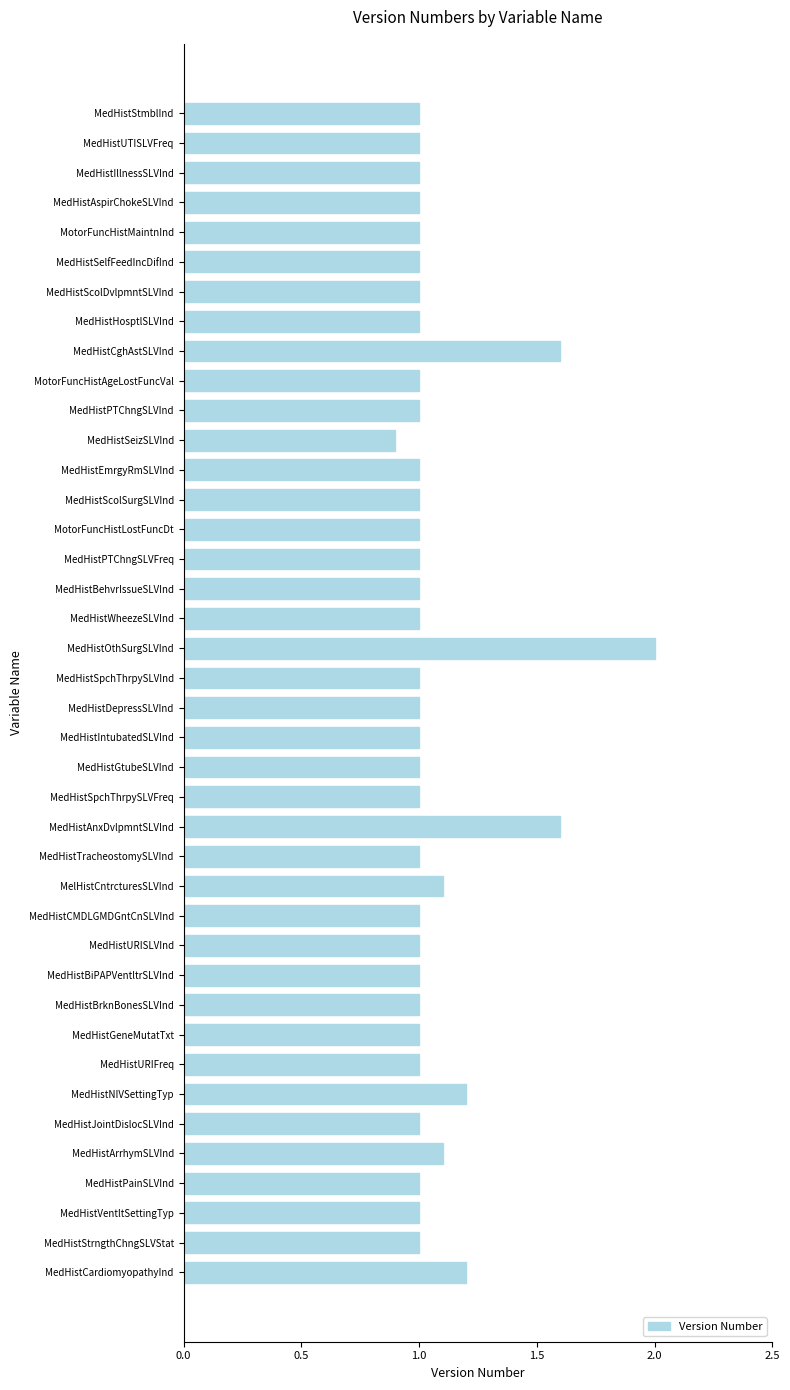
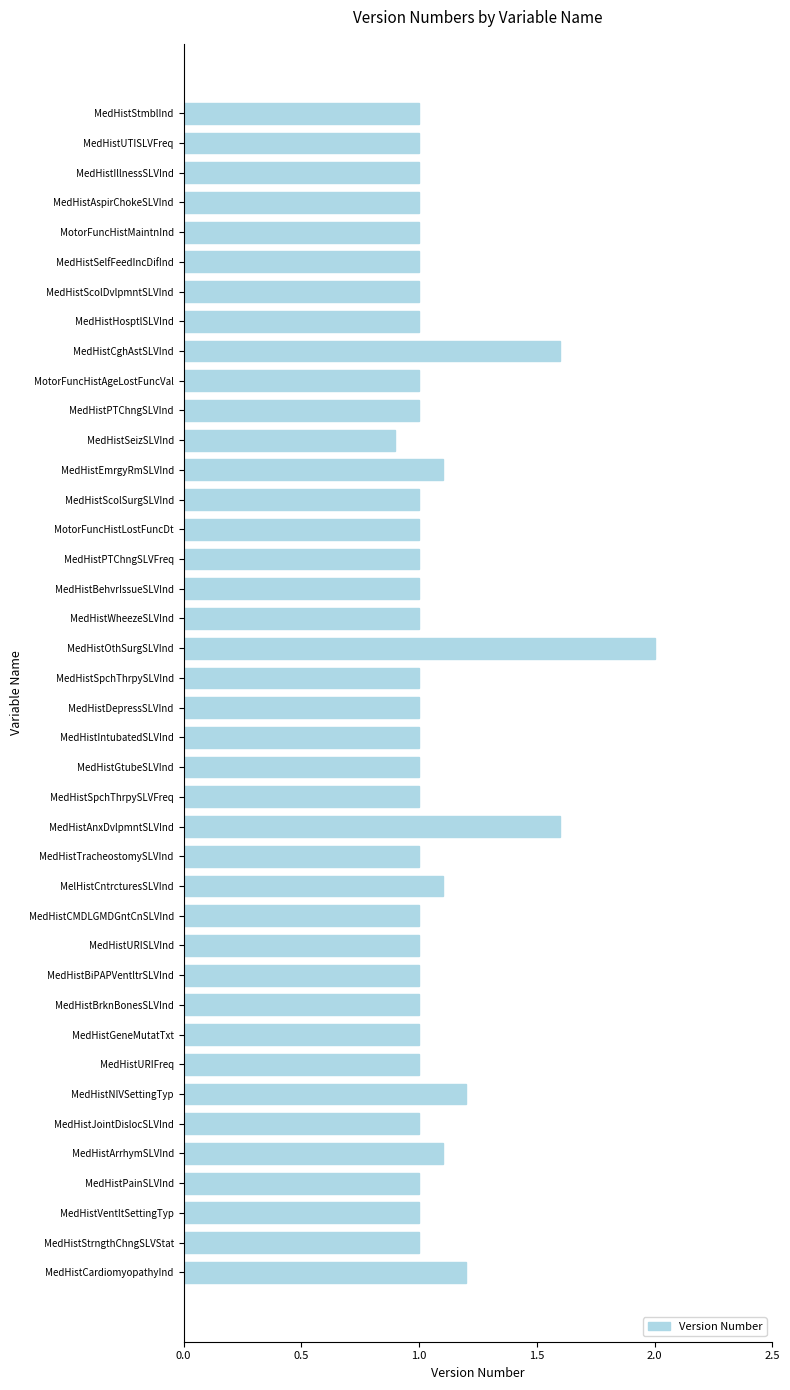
  {
    "MedHistStmblInd": 1.0,
    "MedHistUTISLVFreq": 1.0,
    "MedHistIllnessSLVInd": 1.0,
    "MedHistAspirChokeSLVInd": 1.0,
    "MotorFuncHistMaintnInd": 1.0,
    "MedHistSelfFeedIncDifInd": 1.0,
    "MedHistScolDvlpmntSLVInd": 1.0,
    "MedHistHosptlSLVInd": 1.0,
    "MedHistCghAstSLVInd": 1.6,
    "MotorFuncHistAgeLostFuncVal": 1.0,
    "MedHistPTChngSLVInd": 1.0,
    "MedHistSeizSLVInd": 0.9,
-   "MedHistEmrgyRmSLVInd": 1.0,
+   "MedHistEmrgyRmSLVInd": 1.1,
    "MedHistScolSurgSLVInd": 1.0,
    "MotorFuncHistLostFuncDt": 1.0,
    "MedHistPTChngSLVFreq": 1.0,
    "MedHistBehvrIssueSLVInd": 1.0,
    "MedHistWheezeSLVInd": 1.0,
    "MedHistOthSurgSLVInd": 2.0,
    "MedHistSpchThrpySLVInd": 1.0,
    "MedHistDepressSLVInd": 1.0,
    "MedHistIntubatedSLVInd": 1.0,
    "MedHistGtubeSLVInd": 1.0,
    "MedHistSpchThrpySLVFreq": 1.0,
    "MedHistAnxDvlpmntSLVInd": 1.6,
    "MedHistTracheostomySLVInd": 1.0,
    "MelHistCntrcturesSLVInd": 1.1,
    "MedHistCMDLGMDGntCnSLVInd": 1.0,
    "MedHistURISLVInd": 1.0,
    "MedHistBiPAPVentltrSLVInd": 1.0,
    "MedHistBrknBonesSLVInd": 1.0,
    "MedHistGeneMutatTxt": 1.0,
    "MedHistURIFreq": 1.0,
    "MedHistNIVSettingTyp": 1.2,
    "MedHistJointDislocSLVInd": 1.0,
    "MedHistArrhymSLVInd": 1.1,
    "MedHistPainSLVInd": 1.0,
    "MedHistVentltSettingTyp": 1.0,
    "MedHistStrngthChngSLVStat": 1.0,
    "MedHistCardiomyopathyInd": 1.2
  }
